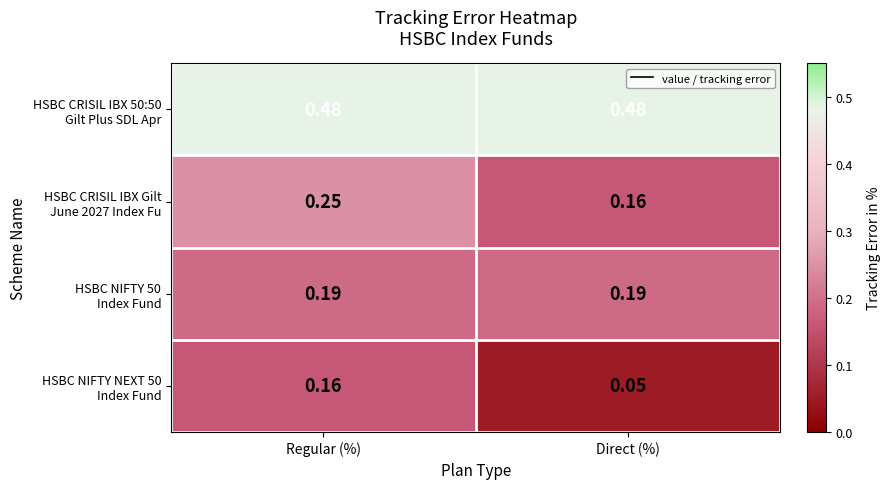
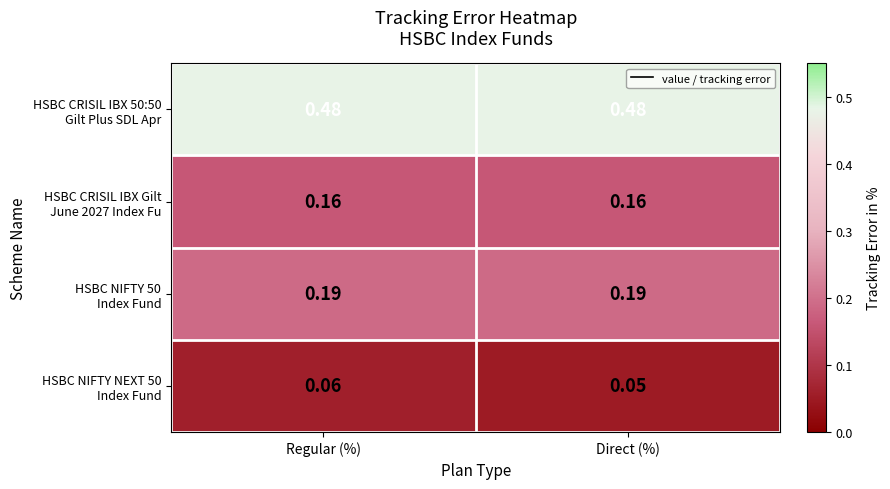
  {
    "HSBC CRISIL IBX Gilt June 2027 Index Fu": {
-     "Regular (%)": 0.25,
+     "Regular (%)": 0.16,
      "Direct (%)": 0.16
    },
    "HSBC NIFTY 50 Index Fund": {
      "Regular (%)": 0.19,
      "Direct (%)": 0.19
    },
    "HSBC NIFTY NEXT 50 Index Fund": {
-     "Regular (%)": 0.16,
+     "Regular (%)": 0.06,
      "Direct (%)": 0.05
    }
  }
